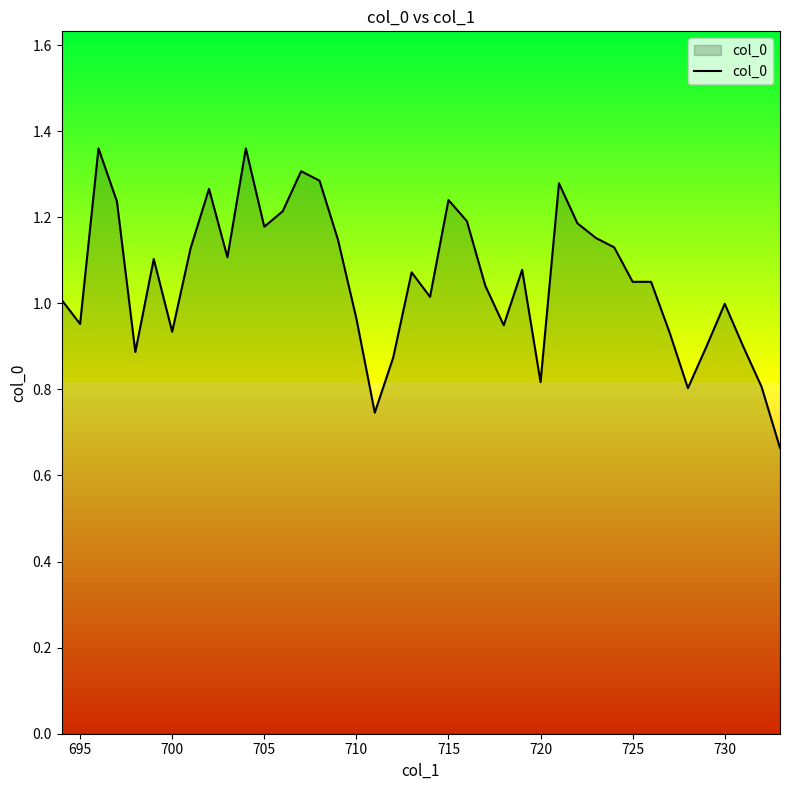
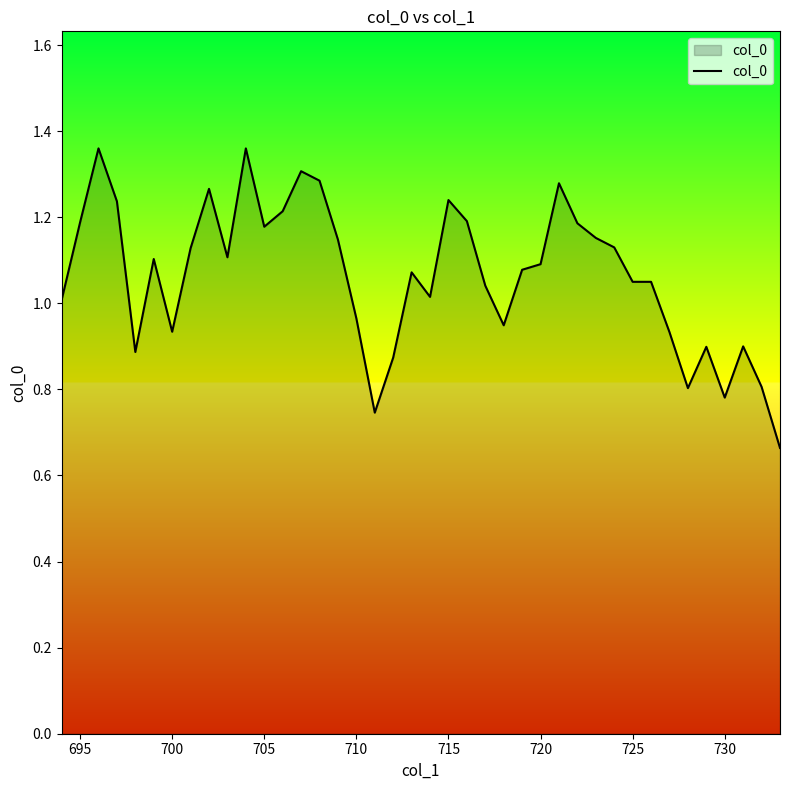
  {
-   "695": 0.95,
+   "695": 1.19,
    "700": 0.93,
    "705": 1.18,
    "710": 0.97,
    "715": 1.24,
-   "720": 0.82,
+   "720": 1.09,
    "725": 1.05,
-   "730": 1.00
+   "730": 0.78
  }
